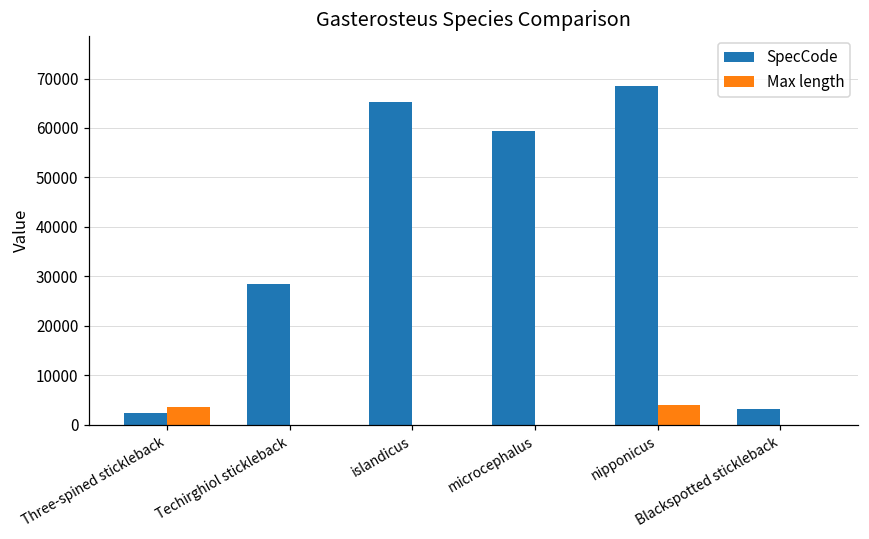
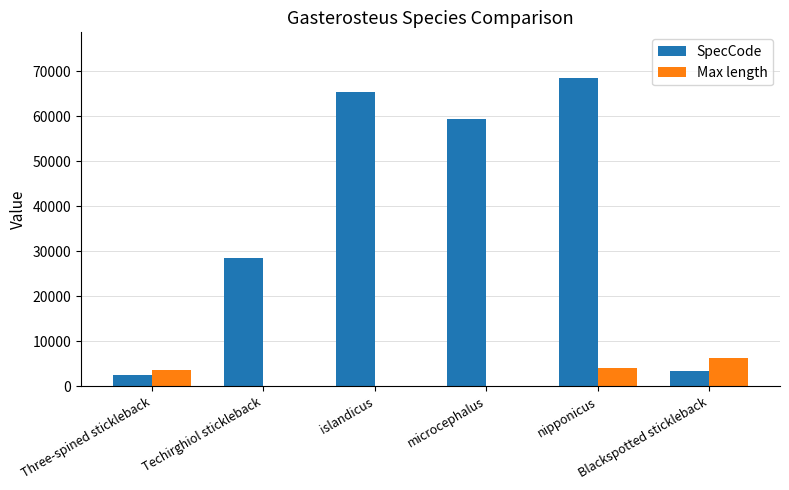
  {
    "SpecCode": {
      "Three-spined stickleback": 2000,
      "Techirghiol stickleback": 28000,
      "islandicus": 65000,
      "microcephalus": 59000,
      "nipponicus": 68000,
      "Blackspotted stickleback": 3000
    },
    "Max length": {
      "Three-spined stickleback": 4000,
      "nipponicus": 4000,
-     "Blackspotted stickleback": 0
+     "Blackspotted stickleback": 6000
    }
  }
